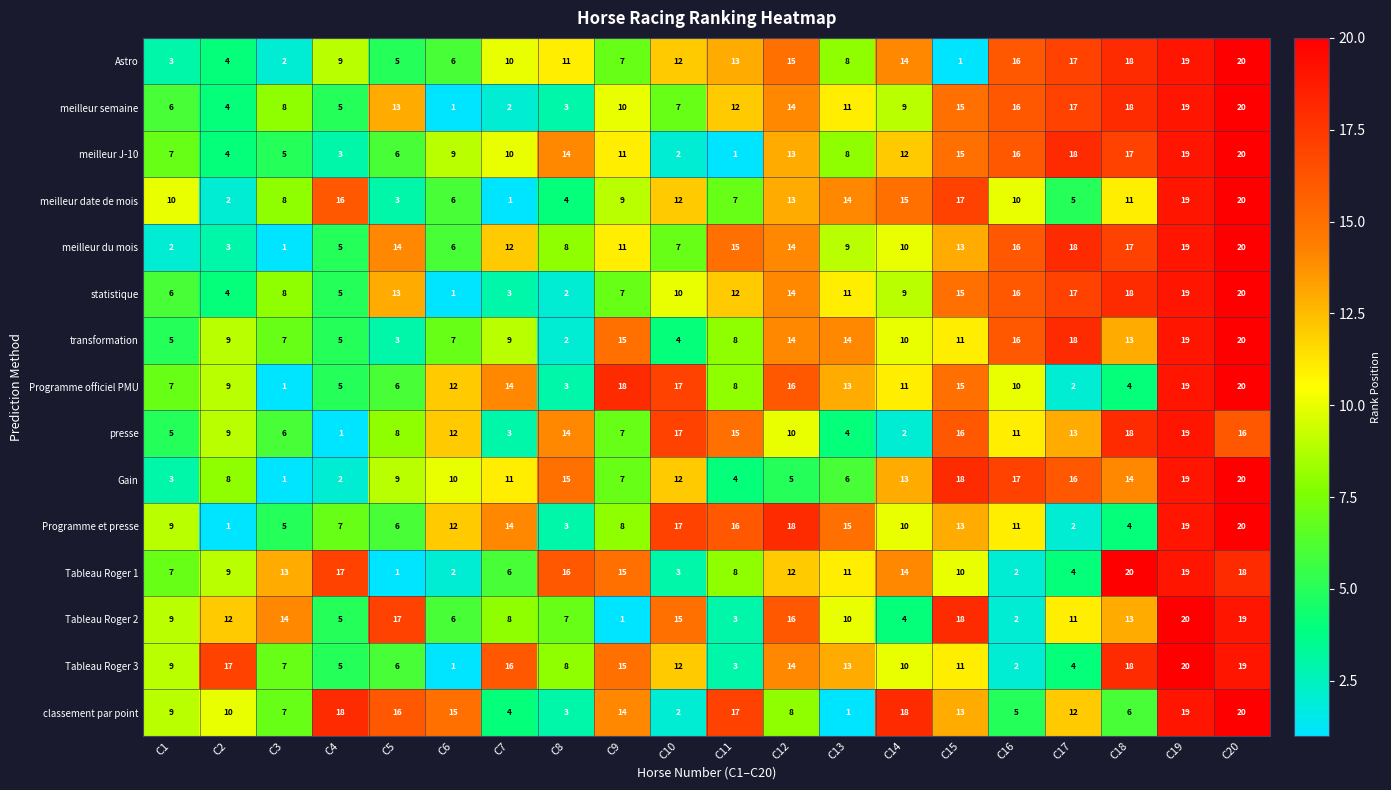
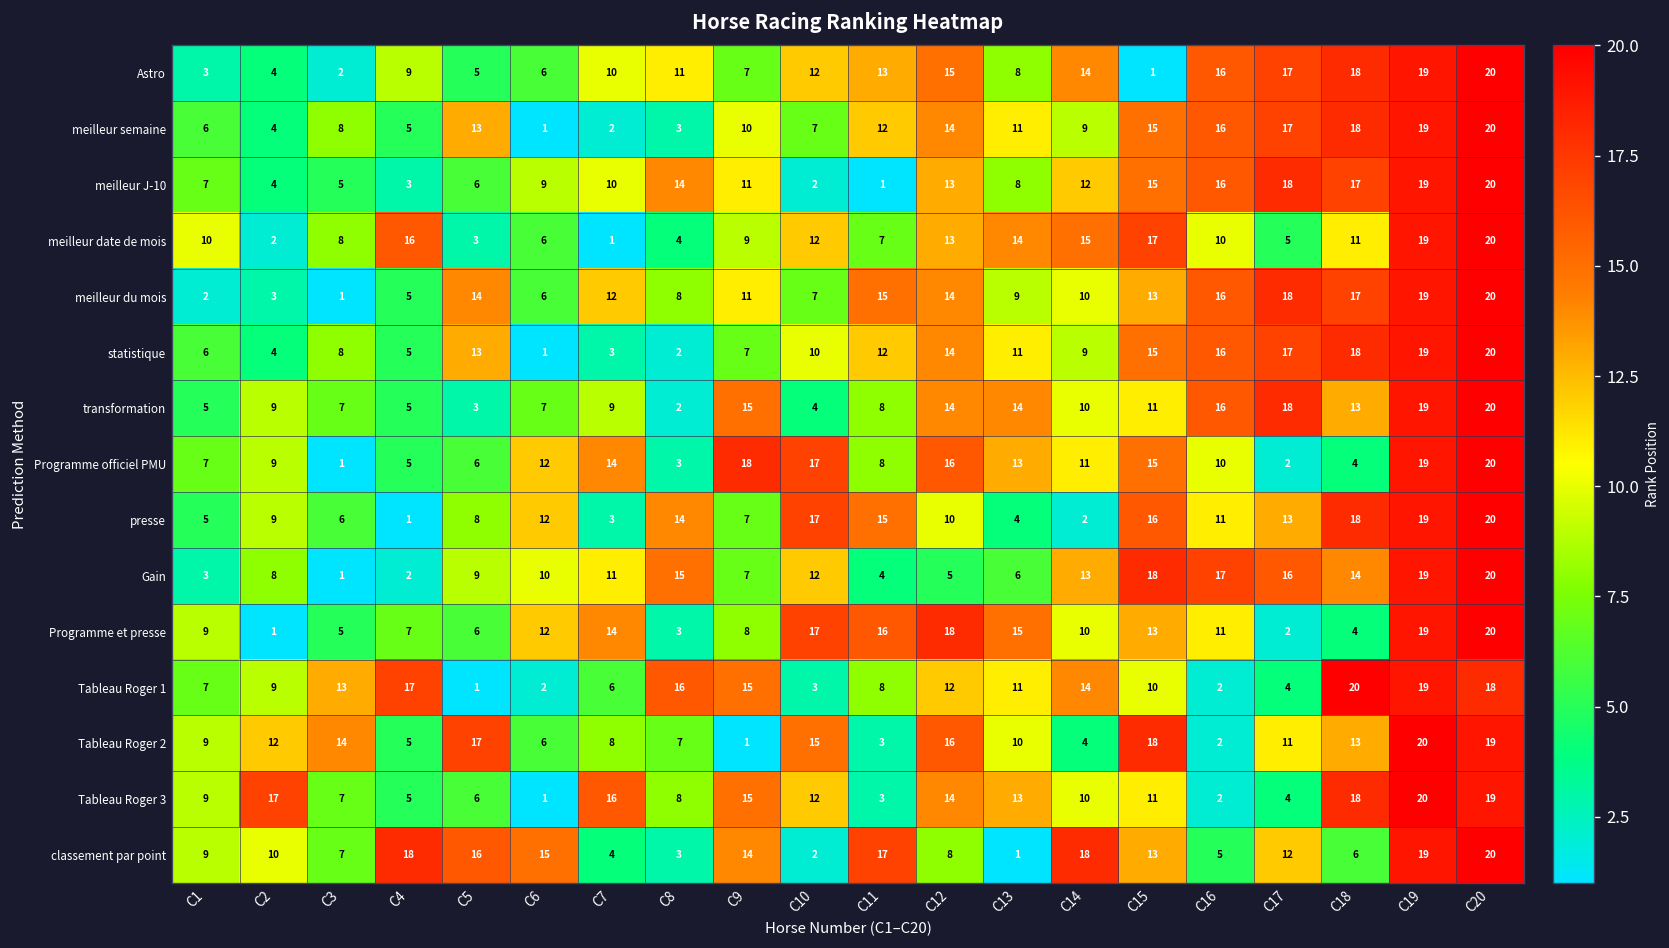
  {
    "presse": {
      "C1": 5,
      "C2": 9,
      "C3": 6,
      "C4": 1,
      "C5": 8,
      "C6": 12,
      "C7": 3,
      "C8": 14,
      "C9": 7,
      "C10": 17,
      "C11": 15,
      "C12": 10,
      "C13": 4,
      "C14": 2,
      "C15": 16,
      "C16": 11,
      "C17": 13,
      "C18": 18,
      "C19": 19,
-     "C20": 16
+     "C20": 20
    }
  }
